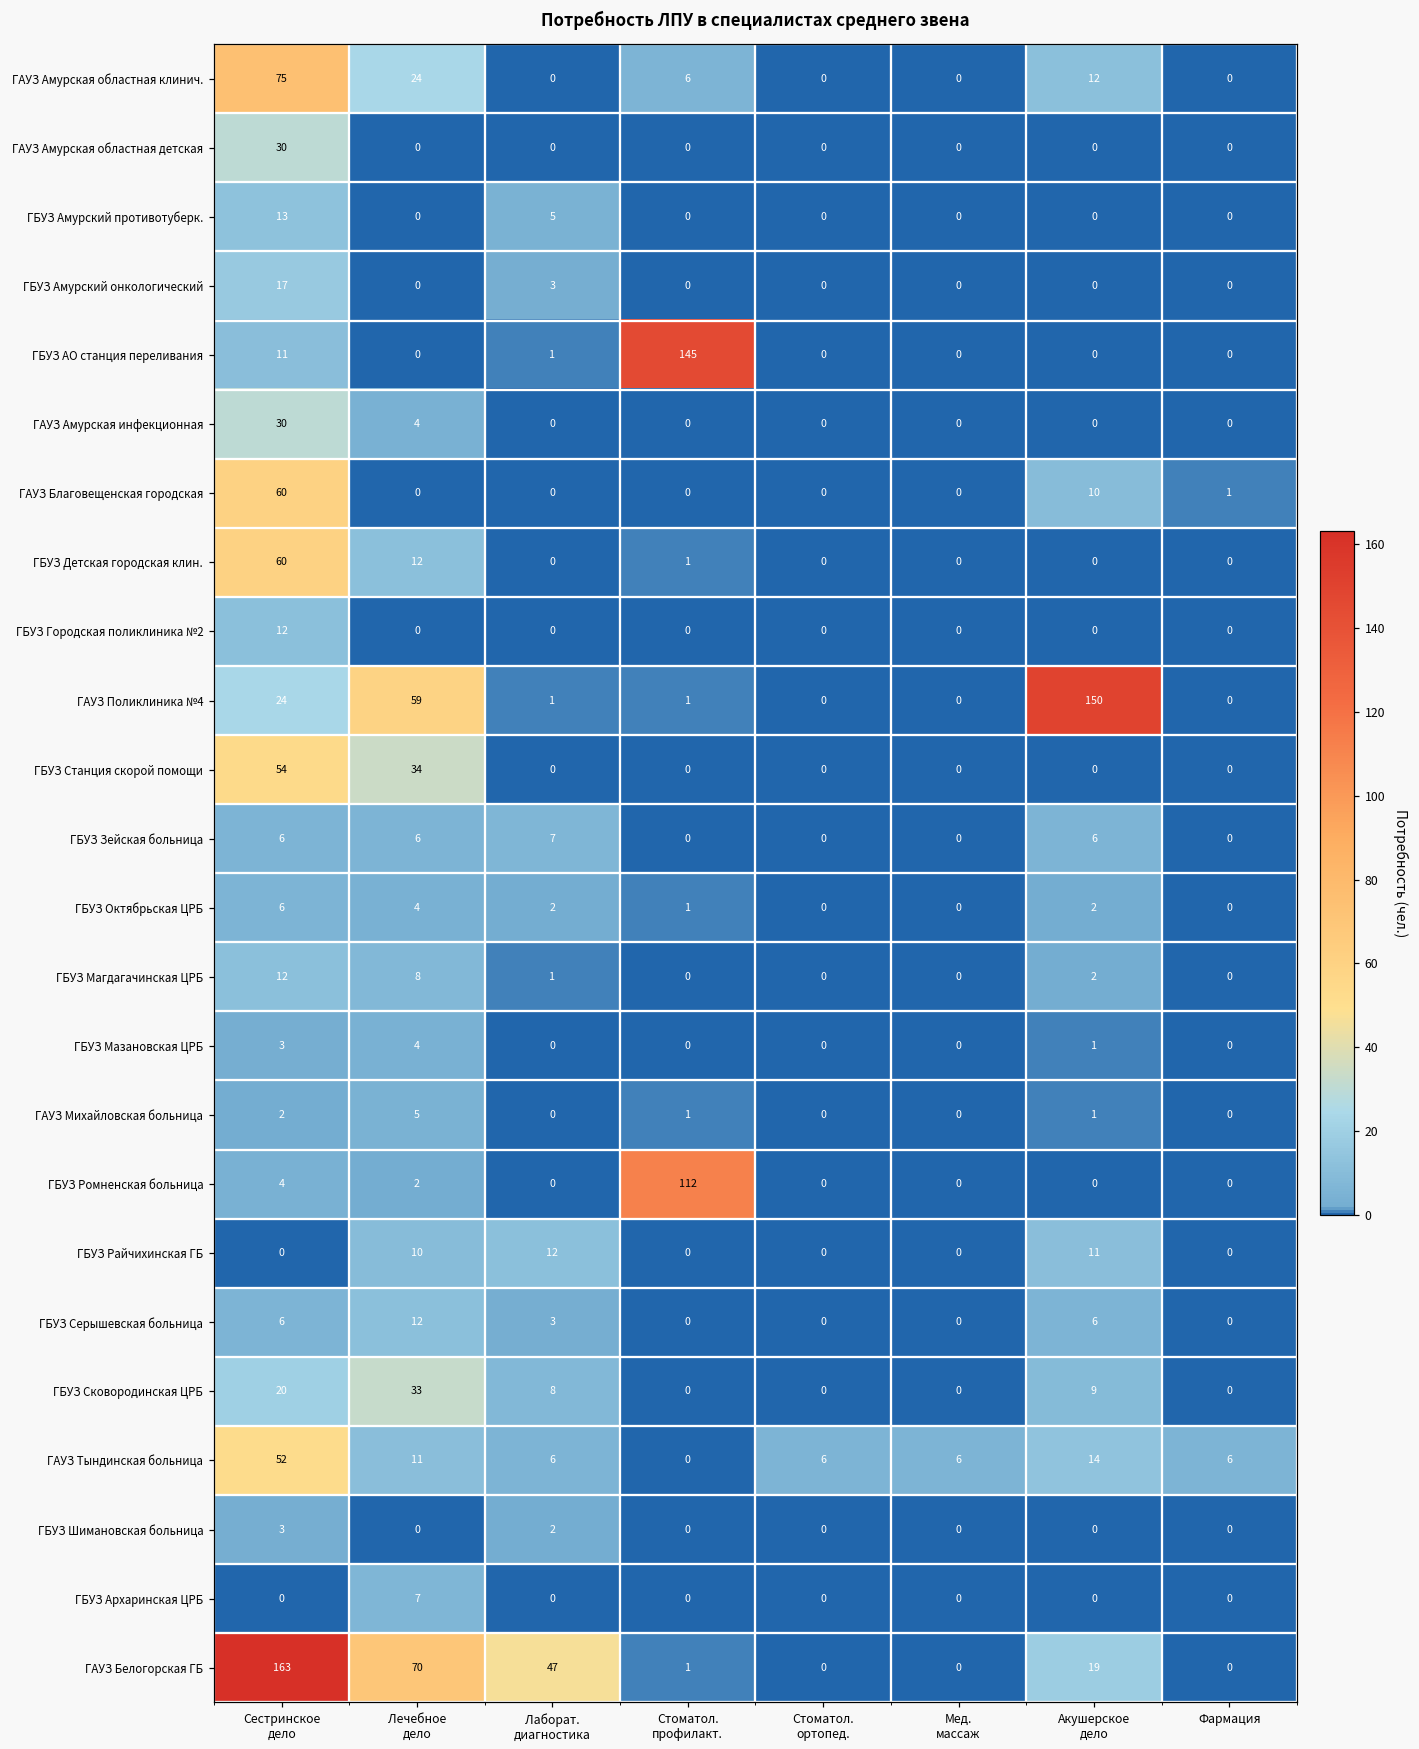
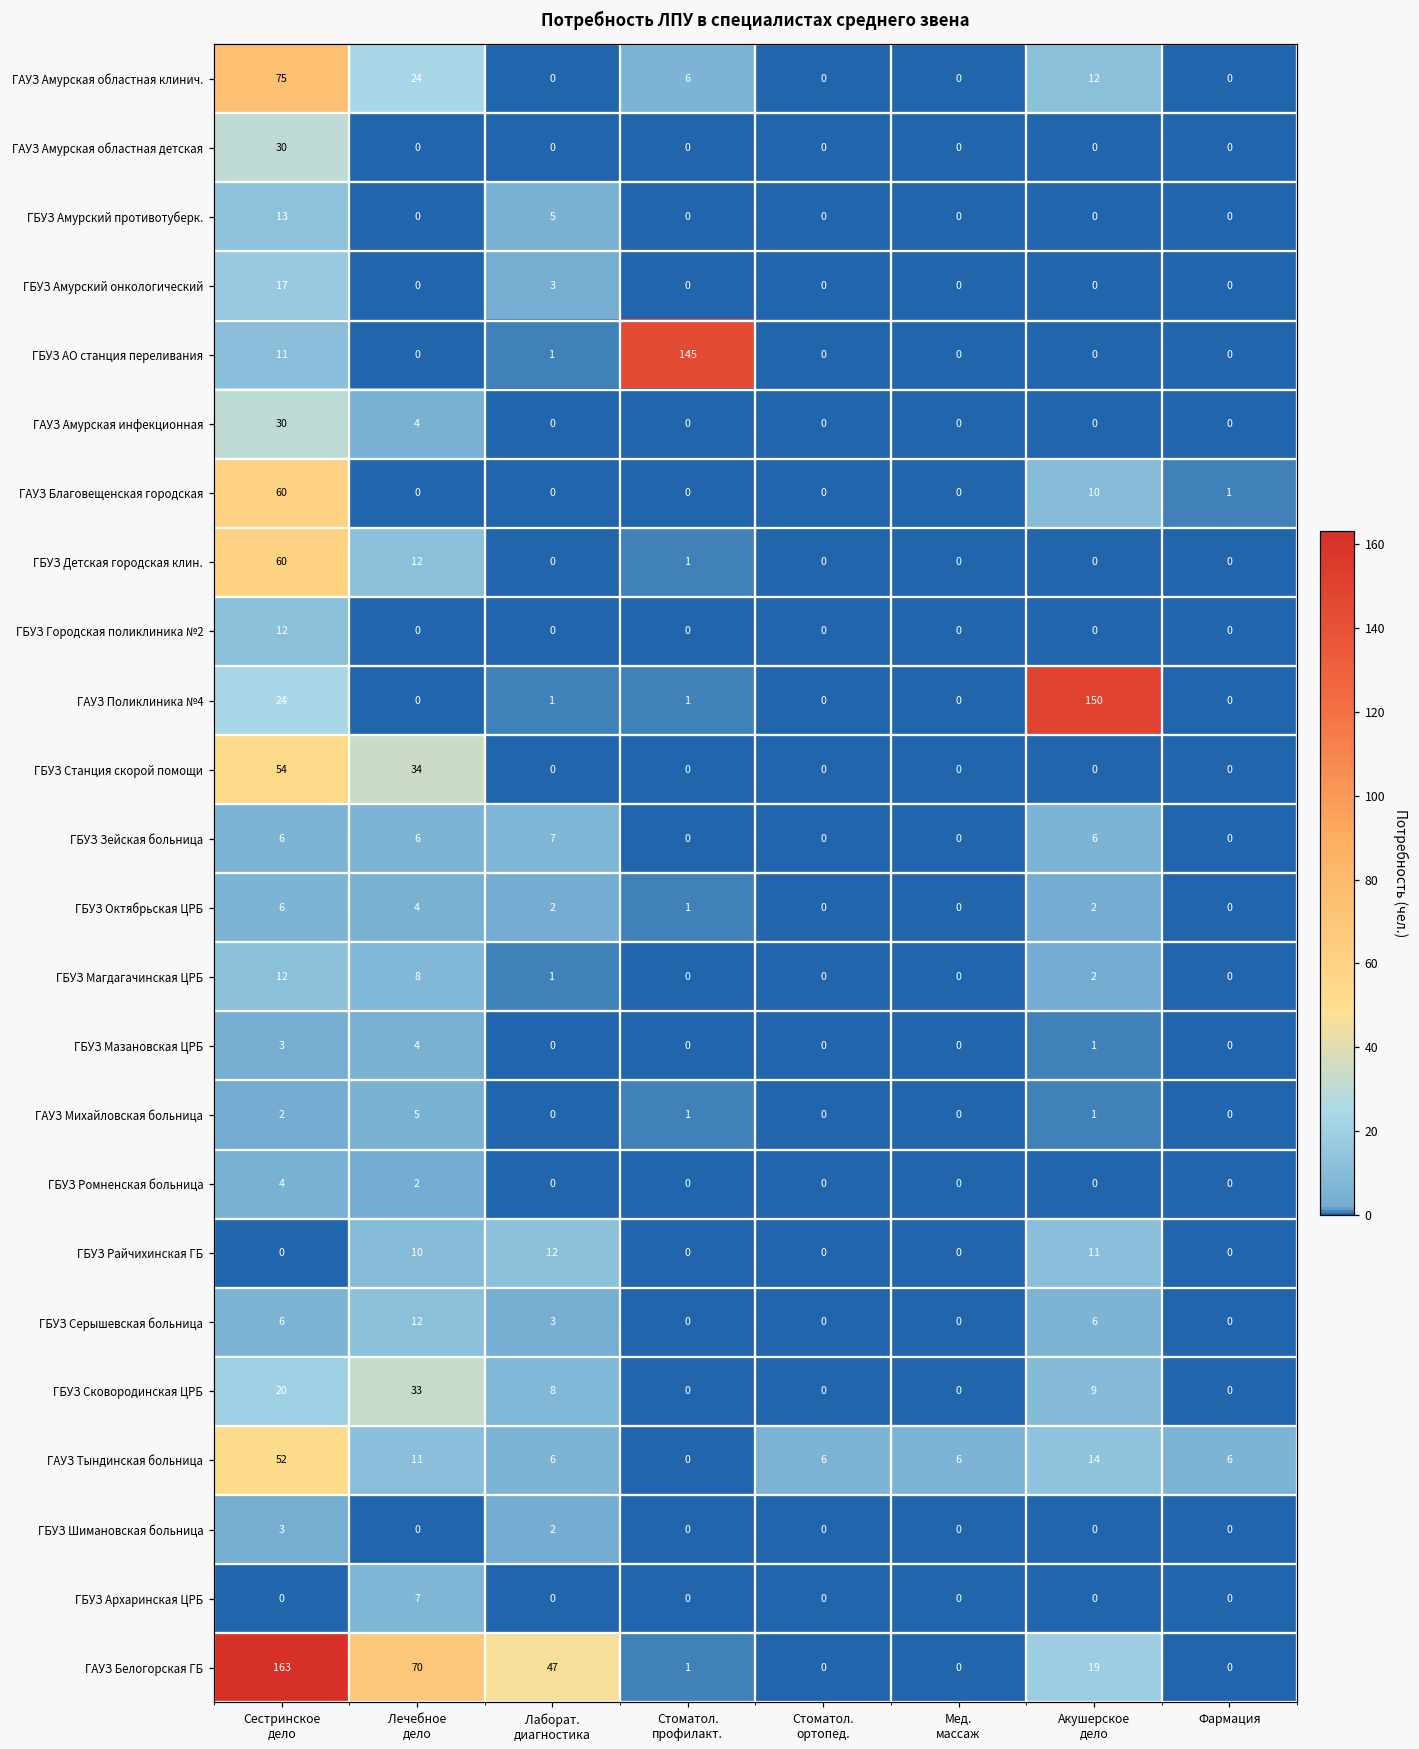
  {
    "ГАУЗ Амурская областная клинич.": {
      "Сестринское дело": 75,
      "Лечебное дело": 24,
      "Лаборат. диагностика": 0,
      "Стоматол. профилакт.": 6,
      "Стоматол. ортопед.": 0,
      "Мед. массаж": 0,
      "Акушерское дело": 12,
      "Фармация": 0
    },
    "ГАУЗ Амурская областная детская": {
      "Сестринское дело": 30,
      "Лечебное дело": 0,
      "Лаборат. диагностика": 0,
      "Стоматол. профилакт.": 0,
      "Стоматол. ортопед.": 0,
      "Мед. массаж": 0,
      "Акушерское дело": 0,
      "Фармация": 0
    },
    "ГБУЗ Амурский противотуберк.": {
      "Сестринское дело": 13,
      "Лечебное дело": 0,
      "Лаборат. диагностика": 5,
      "Стоматол. профилакт.": 0,
      "Стоматол. ортопед.": 0,
      "Мед. массаж": 0,
      "Акушерское дело": 0,
      "Фармация": 0
    },
    "ГБУЗ Амурский онкологический": {
      "Сестринское дело": 17,
      "Лечебное дело": 0,
      "Лаборат. диагностика": 3,
      "Стоматол. профилакт.": 0,
      "Стоматол. ортопед.": 0,
      "Мед. массаж": 0,
      "Акушерское дело": 0,
      "Фармация": 0
    },
    "ГБУЗ АО станция переливания": {
      "Сестринское дело": 11,
      "Лечебное дело": 0,
      "Лаборат. диагностика": 1,
      "Стоматол. профилакт.": 145,
      "Стоматол. ортопед.": 0,
      "Мед. массаж": 0,
      "Акушерское дело": 0,
      "Фармация": 0
    },
    "ГАУЗ Амурская инфекционная": {
      "Сестринское дело": 30,
      "Лечебное дело": 4,
      "Лаборат. диагностика": 0,
      "Стоматол. профилакт.": 0,
      "Стоматол. ортопед.": 0,
      "Мед. массаж": 0,
      "Акушерское дело": 0,
      "Фармация": 0
    },
    "ГАУЗ Благовещенская городская": {
      "Сестринское дело": 60,
      "Лечебное дело": 0,
      "Лаборат. диагностика": 0,
      "Стоматол. профилакт.": 0,
      "Стоматол. ортопед.": 0,
      "Мед. массаж": 0,
      "Акушерское дело": 10,
      "Фармация": 1
    },
    "ГБУЗ Детская городская клин.": {
      "Сестринское дело": 60,
      "Лечебное дело": 12,
      "Лаборат. диагностика": 0,
      "Стоматол. профилакт.": 1,
      "Стоматол. ортопед.": 0,
      "Мед. массаж": 0,
      "Акушерское дело": 0,
      "Фармация": 0
    },
    "ГБУЗ Городская поликлиника №2": {
      "Сестринское дело": 12,
      "Лечебное дело": 0,
      "Лаборат. диагностика": 0,
      "Стоматол. профилакт.": 0,
      "Стоматол. ортопед.": 0,
      "Мед. массаж": 0,
      "Акушерское дело": 0,
      "Фармация": 0
    },
    "ГАУЗ Поликлиника №4": {
      "Сестринское дело": 24,
-     "Лечебное дело": 59,
+     "Лечебное дело": 0,
      "Лаборат. диагностика": 1,
      "Стоматол. профилакт.": 1,
      "Стоматол. ортопед.": 0,
      "Мед. массаж": 0,
      "Акушерское дело": 150,
      "Фармация": 0
    },
    "ГБУЗ Станция скорой помощи": {
      "Сестринское дело": 54,
      "Лечебное дело": 34,
      "Лаборат. диагностика": 0,
      "Стоматол. профилакт.": 0,
      "Стоматол. ортопед.": 0,
      "Мед. массаж": 0,
      "Акушерское дело": 0,
      "Фармация": 0
    },
    "ГБУЗ Зейская больница": {
      "Сестринское дело": 6,
      "Лечебное дело": 6,
      "Лаборат. диагностика": 7,
      "Стоматол. профилакт.": 0,
      "Стоматол. ортопед.": 0,
      "Мед. массаж": 0,
      "Акушерское дело": 6,
      "Фармация": 0
    },
    "ГБУЗ Октябрьская ЦРБ": {
      "Сестринское дело": 6,
      "Лечебное дело": 4,
      "Лаборат. диагностика": 2,
      "Стоматол. профилакт.": 1,
      "Стоматол. ортопед.": 0,
      "Мед. массаж": 0,
      "Акушерское дело": 2,
      "Фармация": 0
    },
    "ГБУЗ Магдагачинская ЦРБ": {
      "Сестринское дело": 12,
      "Лечебное дело": 8,
      "Лаборат. диагностика": 1,
      "Стоматол. профилакт.": 0,
      "Стоматол. ортопед.": 0,
      "Мед. массаж": 0,
      "Акушерское дело": 2,
      "Фармация": 0
    },
    "ГБУЗ Мазановская ЦРБ": {
      "Сестринское дело": 3,
      "Лечебное дело": 4,
      "Лаборат. диагностика": 0,
      "Стоматол. профилакт.": 0,
      "Стоматол. ортопед.": 0,
      "Мед. массаж": 0,
      "Акушерское дело": 1,
      "Фармация": 0
    },
    "ГАУЗ Михайловская больница": {
      "Сестринское дело": 2,
      "Лечебное дело": 5,
      "Лаборат. диагностика": 0,
      "Стоматол. профилакт.": 1,
      "Стоматол. ортопед.": 0,
      "Мед. массаж": 0,
      "Акушерское дело": 1,
      "Фармация": 0
    },
    "ГБУЗ Ромненская больница": {
      "Сестринское дело": 4,
      "Лечебное дело": 2,
      "Лаборат. диагностика": 0,
-     "Стоматол. профилакт.": 112,
+     "Стоматол. профилакт.": 0,
      "Стоматол. ортопед.": 0,
      "Мед. массаж": 0,
      "Акушерское дело": 0,
      "Фармация": 0
    },
    "ГБУЗ Райчихинская ГБ": {
      "Сестринское дело": 0,
      "Лечебное дело": 10,
      "Лаборат. диагностика": 12,
      "Стоматол. профилакт.": 0,
      "Стоматол. ортопед.": 0,
      "Мед. массаж": 0,
      "Акушерское дело": 11,
      "Фармация": 0
    },
    "ГБУЗ Серышевская больница": {
      "Сестринское дело": 6,
      "Лечебное дело": 12,
      "Лаборат. диагностика": 3,
      "Стоматол. профилакт.": 0,
      "Стоматол. ортопед.": 0,
      "Мед. массаж": 0,
      "Акушерское дело": 6,
      "Фармация": 0
    },
    "ГБУЗ Сковородинская ЦРБ": {
      "Сестринское дело": 20,
      "Лечебное дело": 33,
      "Лаборат. диагностика": 8,
      "Стоматол. профилакт.": 0,
      "Стоматол. ортопед.": 0,
      "Мед. массаж": 0,
      "Акушерское дело": 9,
      "Фармация": 0
    },
    "ГАУЗ Тындинская больница": {
      "Сестринское дело": 52,
      "Лечебное дело": 11,
      "Лаборат. диагностика": 6,
      "Стоматол. профилакт.": 0,
      "Стоматол. ортопед.": 6,
      "Мед. массаж": 6,
      "Акушерское дело": 14,
      "Фармация": 6
    },
    "ГБУЗ Шимановская больница": {
      "Сестринское дело": 3,
      "Лечебное дело": 0,
      "Лаборат. диагностика": 2,
      "Стоматол. профилакт.": 0,
      "Стоматол. ортопед.": 0,
      "Мед. массаж": 0,
      "Акушерское дело": 0,
      "Фармация": 0
    },
    "ГБУЗ Архаринская ЦРБ": {
      "Сестринское дело": 0,
      "Лечебное дело": 7,
      "Лаборат. диагностика": 0,
      "Стоматол. профилакт.": 0,
      "Стоматол. ортопед.": 0,
      "Мед. массаж": 0,
      "Акушерское дело": 0,
      "Фармация": 0
    },
    "ГАУЗ Белогорская ГБ": {
      "Сестринское дело": 163,
      "Лечебное дело": 70,
      "Лаборат. диагностика": 47,
      "Стоматол. профилакт.": 1,
      "Стоматол. ортопед.": 0,
      "Мед. массаж": 0,
      "Акушерское дело": 19,
      "Фармация": 0
    }
  }
